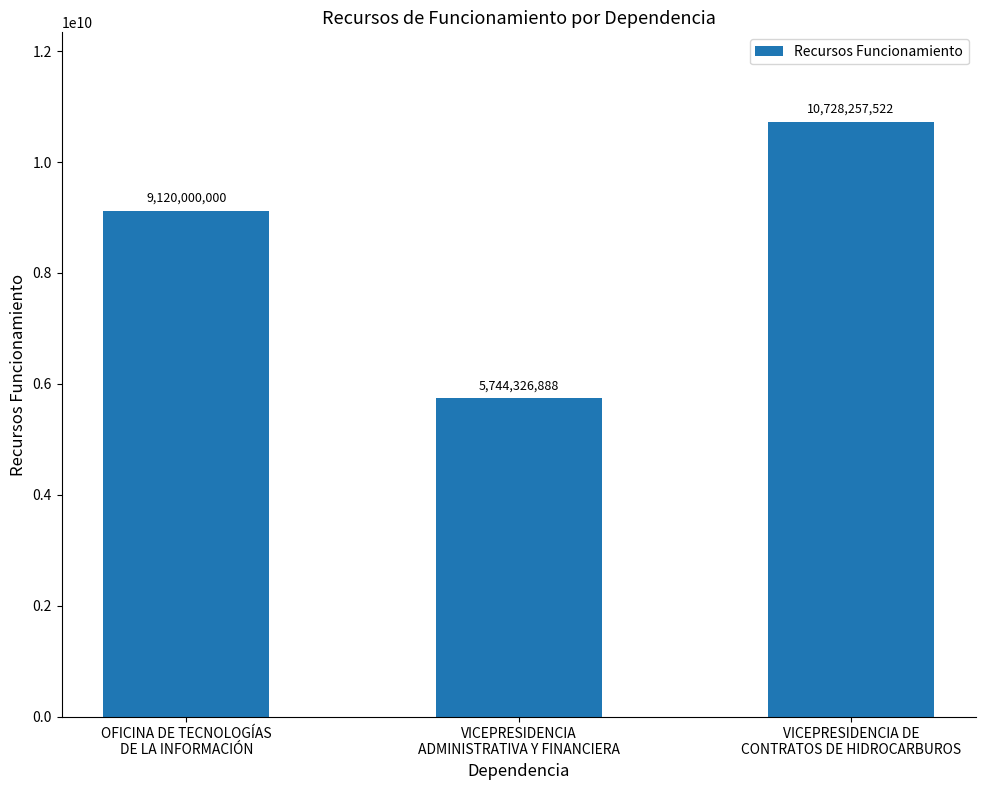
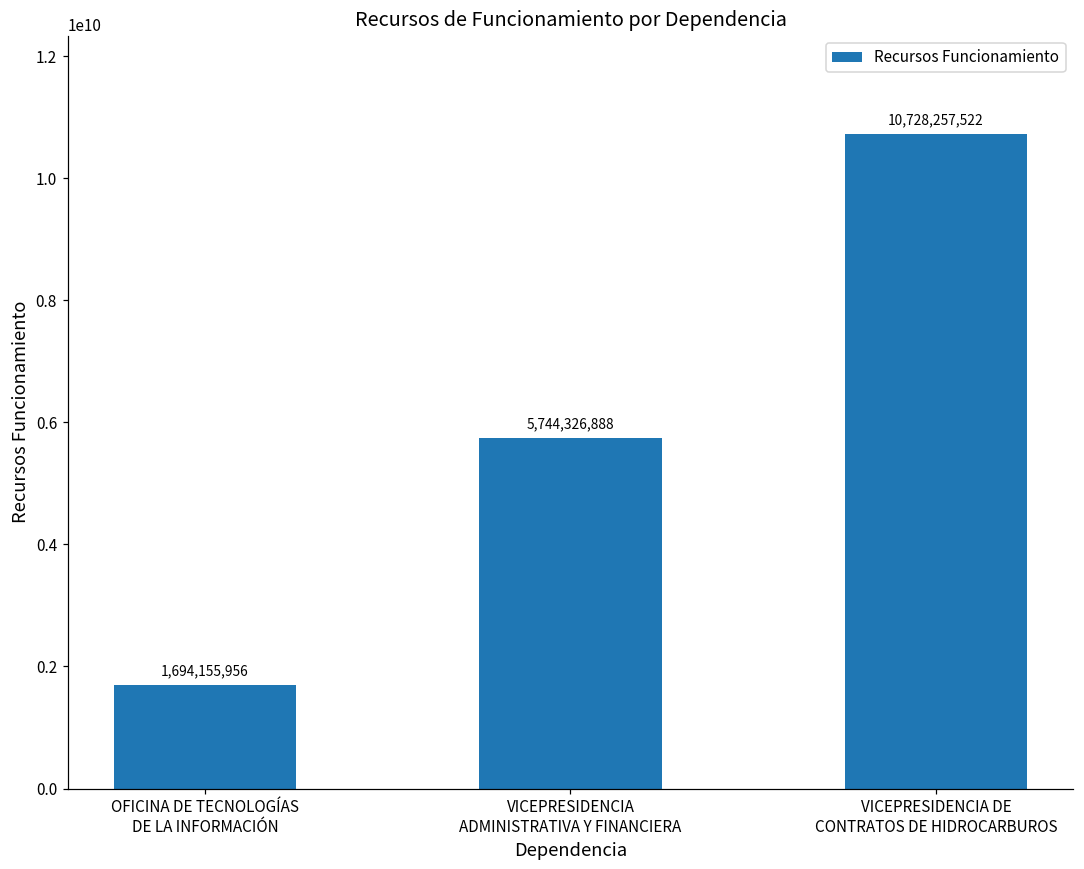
  {
-   "OFICINA DE TECNOLOGÍAS DE LA INFORMACIÓN": "9,120,000,000",
+   "OFICINA DE TECNOLOGÍAS DE LA INFORMACIÓN": "1,694,155,956",
    "VICEPRESIDENCIA ADMINISTRATIVA Y FINANCIERA": "5,744,326,888",
    "VICEPRESIDENCIA DE CONTRATOS DE HIDROCARBUROS": "10,728,257,522"
  }
